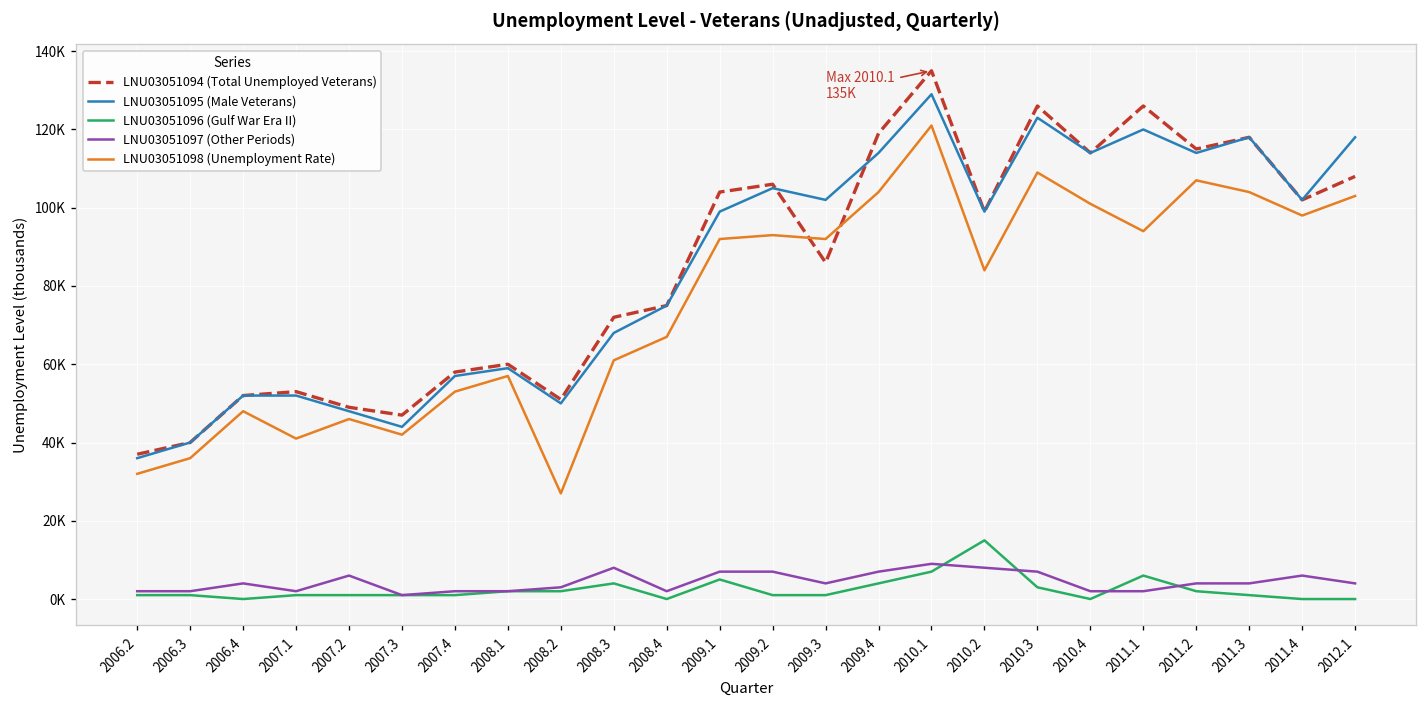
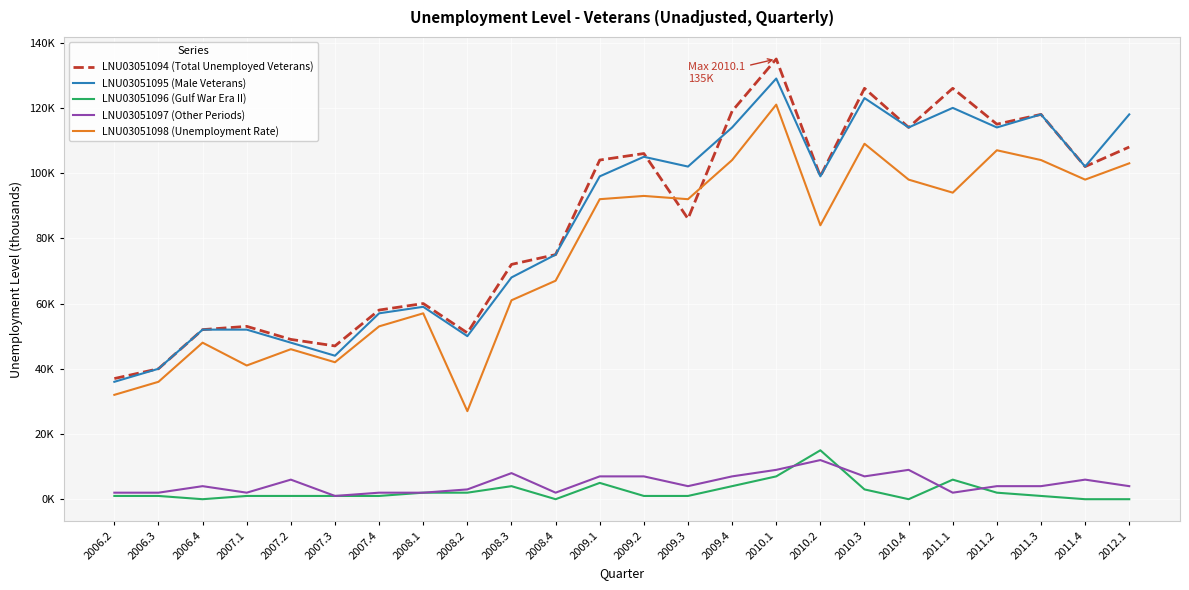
  {
    "LNU03051094 (Total Unemployed Veterans)": {
      "2010.1": "135K"
    },
    "LNU03051095 (Male Veterans)": {
      "2006.2": "36000",
      "2007.1": "52000",
      "2007.2": "48000",
      "2007.3": "44000",
      "2007.4": "57000",
      "2008.1": "59000",
      "2008.2": "50000",
      "2008.3": "68000",
      "2009.1": "99000",
      "2009.2": "105000",
      "2009.3": "102000",
      "2009.4": "114000",
      "2010.3": "123000",
      "2011.1": "120000",
      "2011.2": "114000",
      "2012.1": "118000"
    },
    "LNU03051096 (Gulf War Era II)": {
      "2006.2": "1000",
      "2006.3": "1000",
      "2006.4": "0",
      "2007.1": "1000",
      "2007.2": "1000",
      "2007.4": "1000",
      "2008.2": "2000",
      "2008.3": "4000",
      "2008.4": "0",
      "2009.1": "5000",
      "2009.2": "1000",
      "2009.3": "1000",
      "2009.4": "4000",
      "2010.1": "7000",
      "2010.2": "15000",
      "2010.3": "3000",
      "2010.4": "0",
      "2011.1": "6000",
      "2011.2": "2000",
      "2011.3": "1000",
      "2011.4": "0",
      "2012.1": "0"
    },
    "LNU03051097 (Other Periods)": {
      "2006.2": "2000",
      "2006.3": "2000",
      "2006.4": "4000",
      "2007.1": "2000",
      "2007.2": "6000",
      "2007.4": "2000",
      "2008.2": "3000",
      "2008.3": "8000",
      "2008.4": "2000",
      "2009.1": "7000",
      "2009.2": "7000",
      "2009.3": "4000",
      "2009.4": "7000",
      "2010.1": "9000",
-     "2010.2": "8000",
+     "2010.2": "12000",
      "2010.3": "7000",
-     "2010.4": "2000",
+     "2010.4": "9000",
      "2011.1": "2000",
      "2011.2": "4000",
      "2011.3": "4000",
      "2011.4": "6000",
      "2012.1": "4000"
    },
    "LNU03051098 (Unemployment Rate)": {
      "2006.2": "32000",
      "2006.3": "36000",
      "2006.4": "48000",
      "2007.1": "41000",
      "2007.2": "46000",
      "2007.3": "42000",
      "2007.4": "53000",
      "2008.1": "57000",
      "2008.2": "27000",
      "2008.3": "61000",
      "2008.4": "67000",
      "2009.1": "92000",
      "2009.2": "93000",
      "2009.3": "92000",
      "2009.4": "104000",
      "2010.1": "121000",
      "2010.2": "84000",
      "2010.3": "109000",
-     "2010.4": "101000",
+     "2010.4": "98000",
      "2011.1": "94000",
      "2011.2": "107000",
      "2011.3": "104000",
      "2011.4": "98000",
      "2012.1": "103000"
    }
  }
